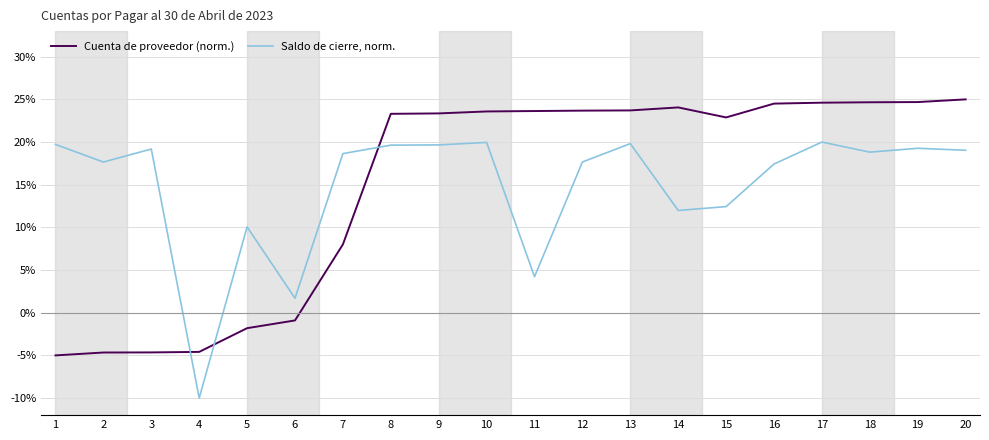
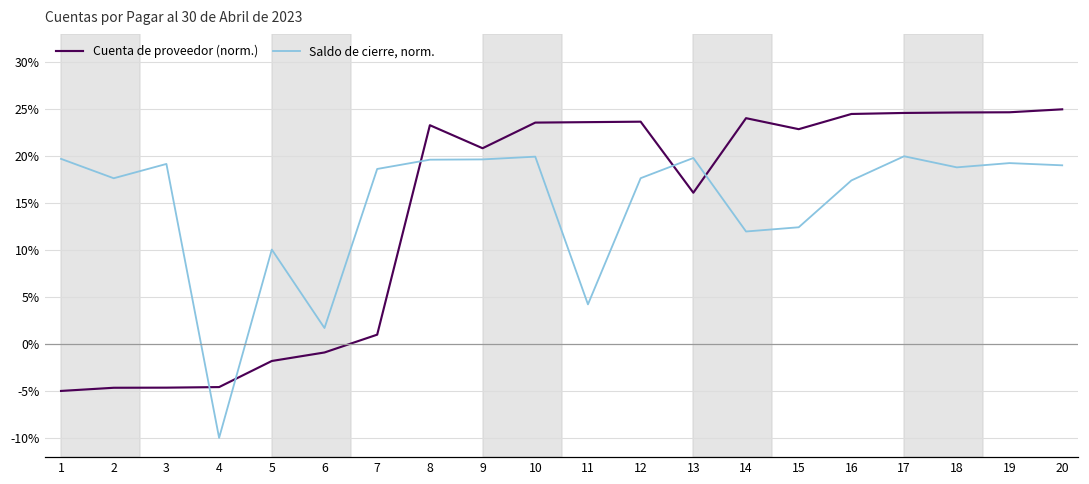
  {
    "Cuenta de proveedor (norm.)": {
      "1": "-5%",
      "2": "-5%",
      "3": "-5%",
      "4": "-5%",
      "5": "-2%",
      "6": "-1%",
-     "7": "8%",
+     "7": "1%",
      "8": "23%",
-     "9": "23%",
+     "9": "21%",
      "10": "24%",
      "11": "24%",
      "12": "24%",
-     "13": "24%",
+     "13": "16%",
      "14": "24%",
      "15": "23%",
      "16": "25%",
      "17": "25%",
      "18": "25%",
      "19": "25%",
      "20": "25%"
    },
    "Saldo de cierre, norm.": {
      "1": "20%",
      "2": "18%",
      "3": "19%",
      "4": "-10%",
      "5": "10%",
      "6": "2%",
      "7": "19%",
      "8": "20%",
      "9": "20%",
      "10": "20%",
      "11": "4%",
      "12": "18%",
      "13": "20%",
      "14": "12%",
      "15": "12%",
      "16": "17%",
      "17": "20%",
      "18": "19%",
      "19": "19%",
      "20": "19%"
    }
  }
